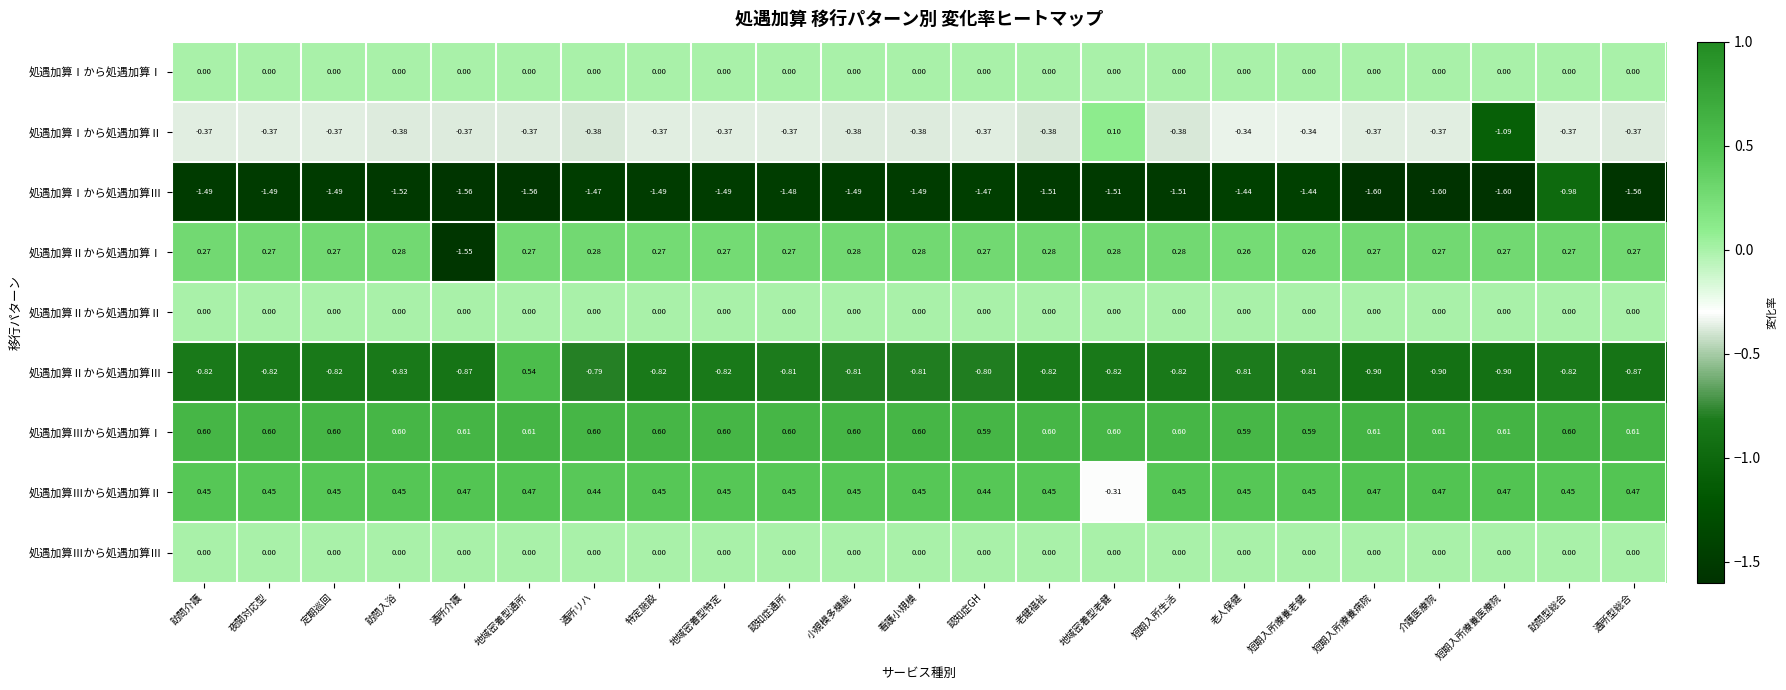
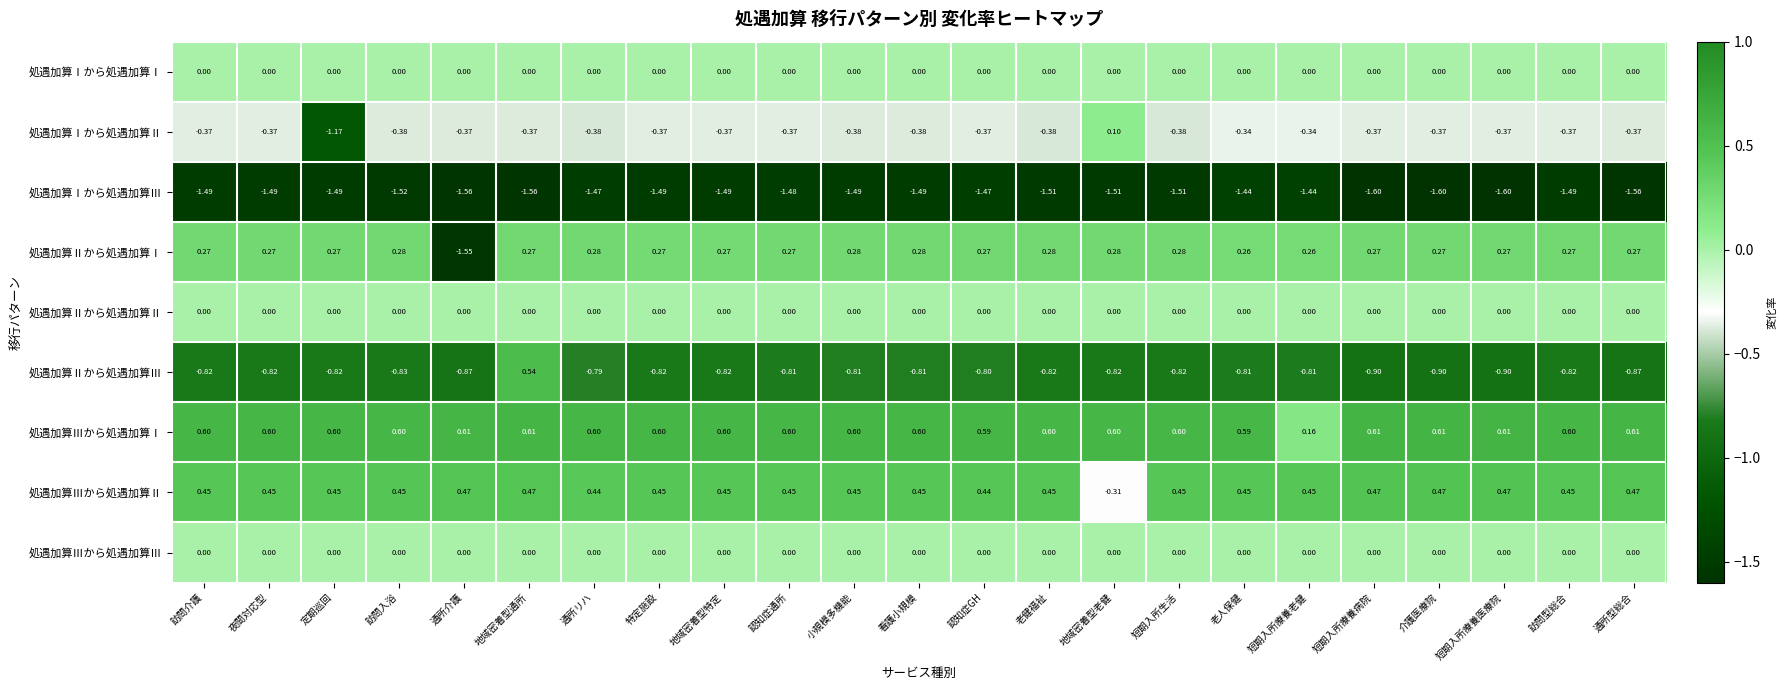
  {
    "処遇加算Ⅰから処遇加算Ⅱ": {
      "訪問介護": -0.37,
      "夜間対応型": -0.37,
-     "定期巡回": -0.37,
+     "定期巡回": -1.17,
      "訪問入浴": -0.38,
      "通所介護": -0.37,
      "地域密着型通所": -0.37,
      "通所リハ": -0.38,
      "特定施設": -0.37,
      "地域密着型特定": -0.37,
      "認知症通所": -0.37,
      "小規模多機能": -0.38,
      "看護小規模": -0.38,
      "認知症GH": -0.37,
      "老健福祉": -0.38,
      "地域密着型老健": 0.10,
      "短期入所生活": -0.38,
      "老人保健": -0.34,
      "短期入所療養老健": -0.34,
      "短期入所療養病院": -0.37,
      "介護医療院": -0.37,
-     "短期入所療養医療院": -1.09,
+     "短期入所療養医療院": -0.37,
      "訪問型総合": -0.37,
      "通所型総合": -0.37
    },
    "処遇加算Ⅰから処遇加算Ⅲ": {
      "訪問介護": -1.49,
      "夜間対応型": -1.49,
      "定期巡回": -1.49,
      "訪問入浴": -1.52,
      "通所介護": -1.56,
      "地域密着型通所": -1.56,
      "通所リハ": -1.47,
      "特定施設": -1.49,
      "地域密着型特定": -1.49,
      "認知症通所": -1.48,
      "小規模多機能": -1.49,
      "看護小規模": -1.49,
      "認知症GH": -1.47,
      "老健福祉": -1.51,
      "地域密着型老健": -1.51,
      "短期入所生活": -1.51,
      "老人保健": -1.44,
      "短期入所療養老健": -1.44,
      "短期入所療養病院": -1.60,
      "介護医療院": -1.60,
      "短期入所療養医療院": -1.60,
-     "訪問型総合": -0.98,
+     "訪問型総合": -1.49,
      "通所型総合": -1.56
    },
    "処遇加算Ⅲから処遇加算Ⅰ": {
      "訪問介護": 0.60,
      "夜間対応型": 0.60,
      "定期巡回": 0.60,
      "訪問入浴": 0.60,
      "通所介護": 0.61,
      "地域密着型通所": 0.61,
      "通所リハ": 0.60,
      "特定施設": 0.60,
      "地域密着型特定": 0.60,
      "認知症通所": 0.60,
      "小規模多機能": 0.60,
      "看護小規模": 0.60,
      "認知症GH": 0.59,
      "老健福祉": 0.60,
      "地域密着型老健": 0.60,
      "短期入所生活": 0.60,
      "老人保健": 0.59,
-     "短期入所療養老健": 0.59,
+     "短期入所療養老健": 0.16,
      "短期入所療養病院": 0.61,
      "介護医療院": 0.61,
      "短期入所療養医療院": 0.61,
      "訪問型総合": 0.60,
      "通所型総合": 0.61
    }
  }
